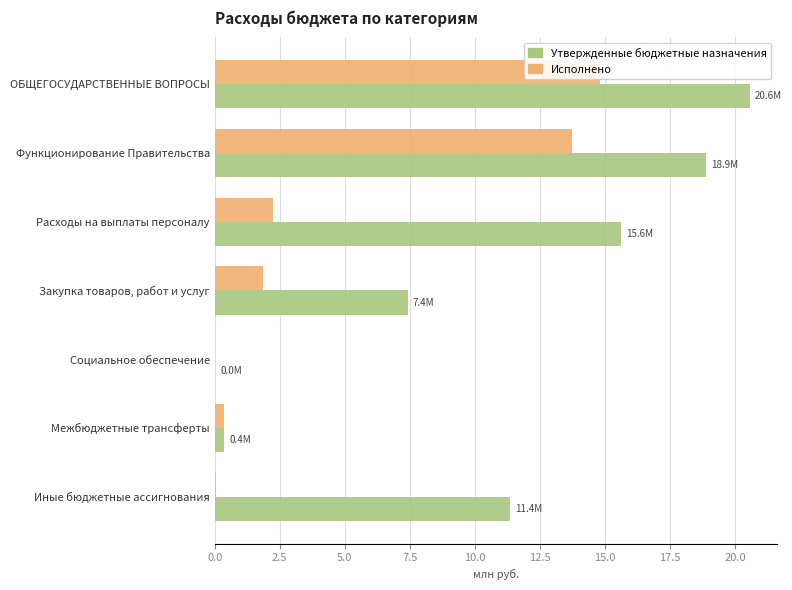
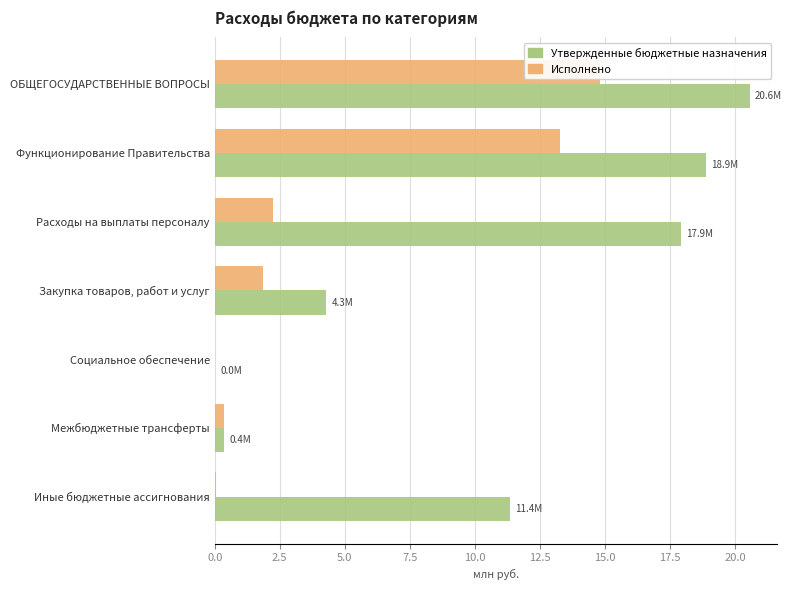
  {
    "Утвержденные бюджетные назначения": {
      "ОБЩЕГОСУДАРСТВЕННЫЕ ВОПРОСЫ": "20.6M",
      "Функционирование Правительства": "18.9M",
-     "Расходы на выплаты персоналу": "15.6M",
-     "Закупка товаров, работ и услуг": "7.4M",
+     "Расходы на выплаты персоналу": "17.9M",
+     "Закупка товаров, работ и услуг": "4.3M",
      "Социальное обеспечение": "0.0M",
      "Межбюджетные трансферты": "0.4M",
      "Иные бюджетные ассигнования": "11.4M"
    },
    "Исполнено": {
-     "Функционирование Правительства": "13.7",
+     "Функционирование Правительства": "13.3",
      "Расходы на выплаты персоналу": "2.3",
      "Закупка товаров, работ и услуг": "1.9"
    }
  }
